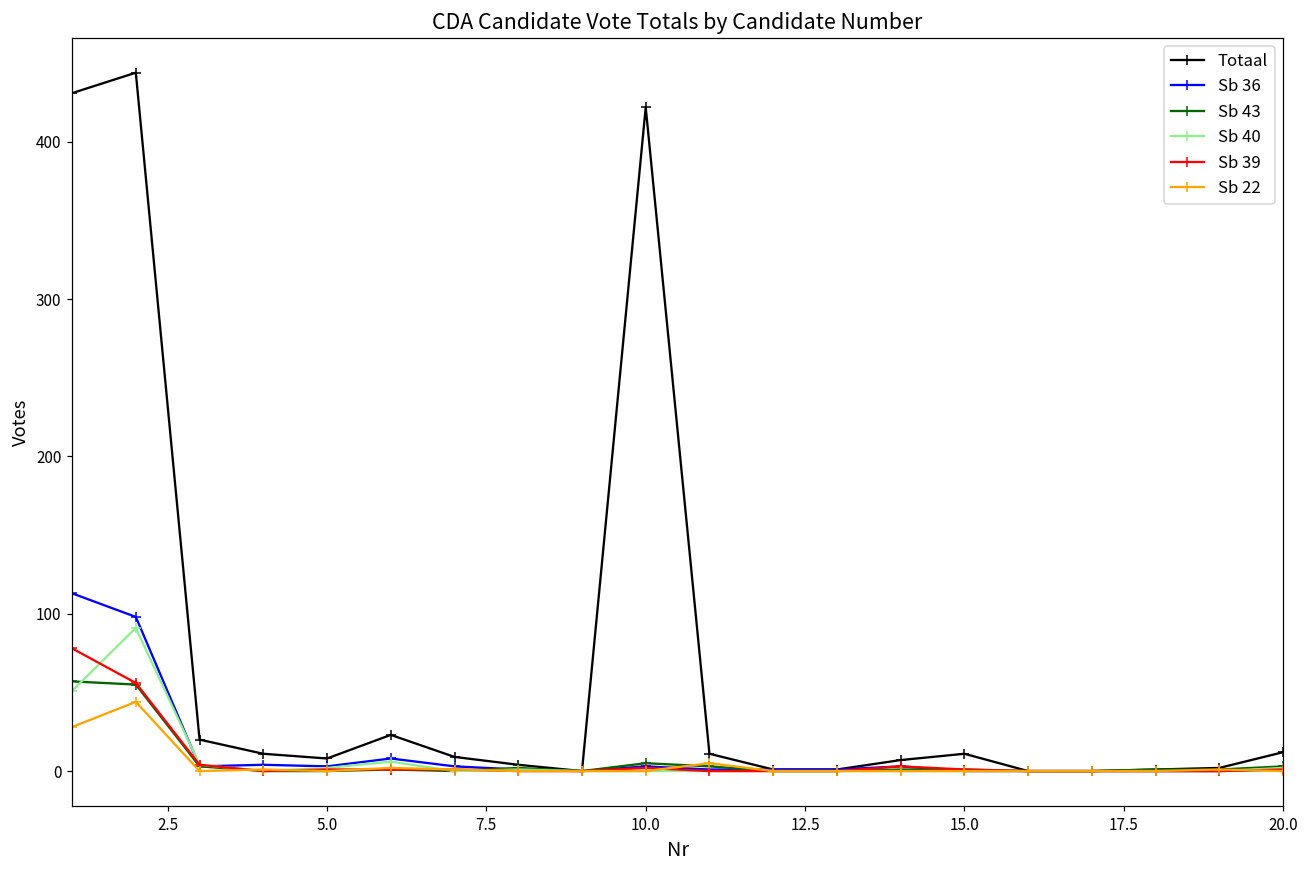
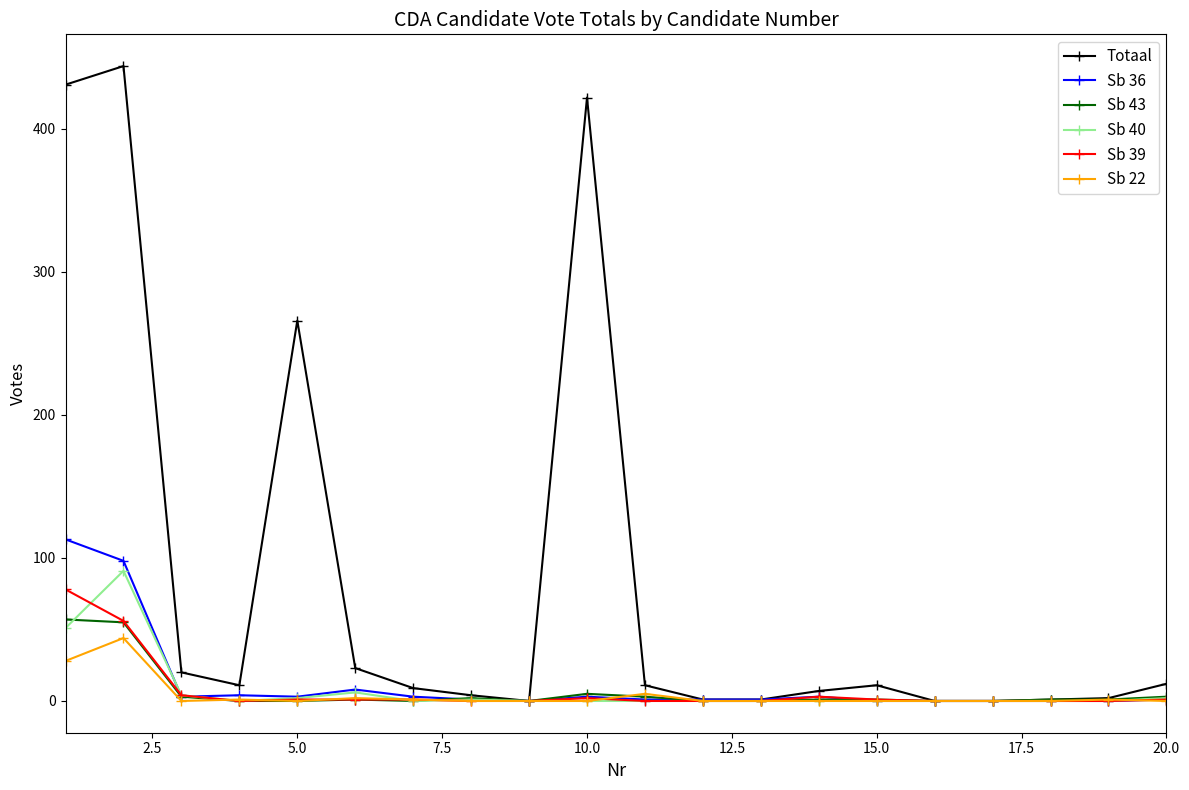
  {
    "Totaal": {
-     "5.0": 8,
+     "5.0": 266,
      "10.0": 422,
      "15.0": 11,
      "20.0": 12
    },
    "Sb 43": {
      "10.0": 5
    }
  }
